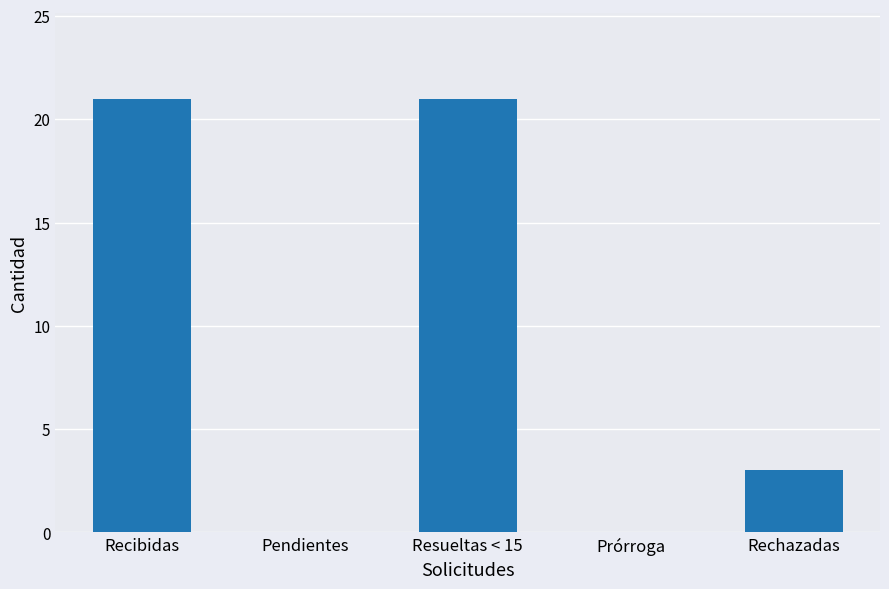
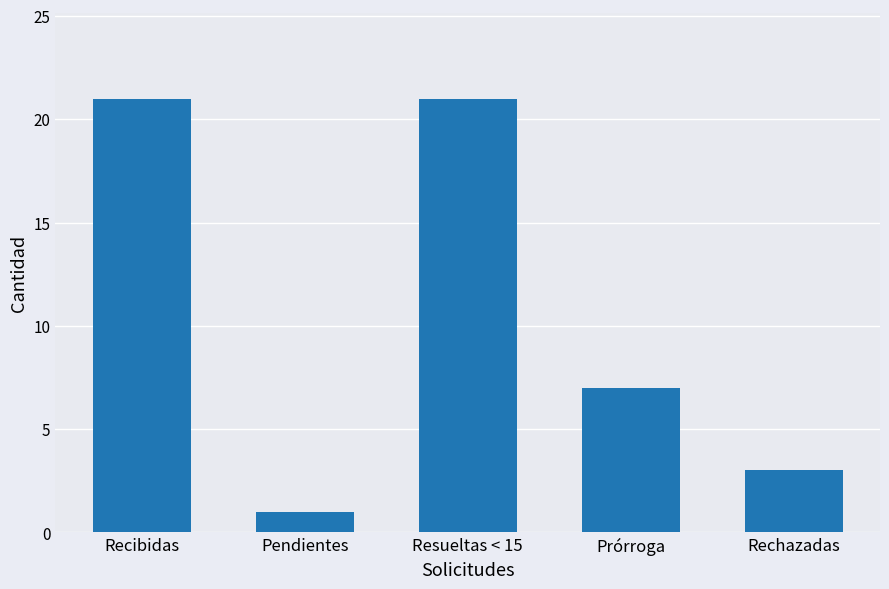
  {
    "Recibidas": 21,
-   "Pendientes": 0,
+   "Pendientes": 1,
    "Resueltas < 15": 21,
-   "Prórroga": 0,
+   "Prórroga": 7,
    "Rechazadas": 3
  }
